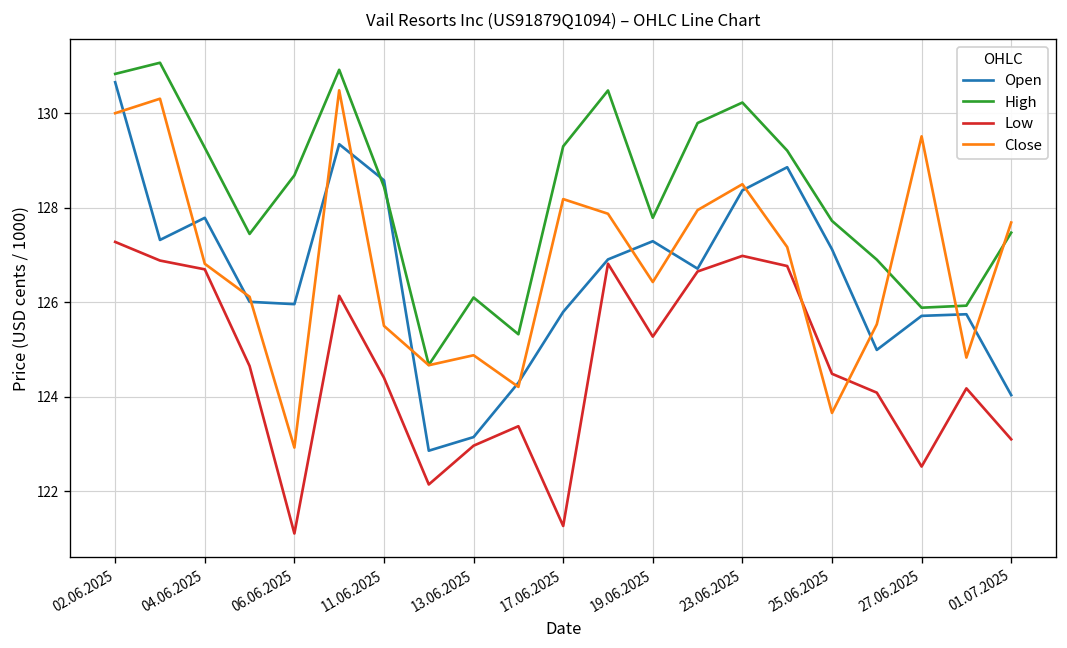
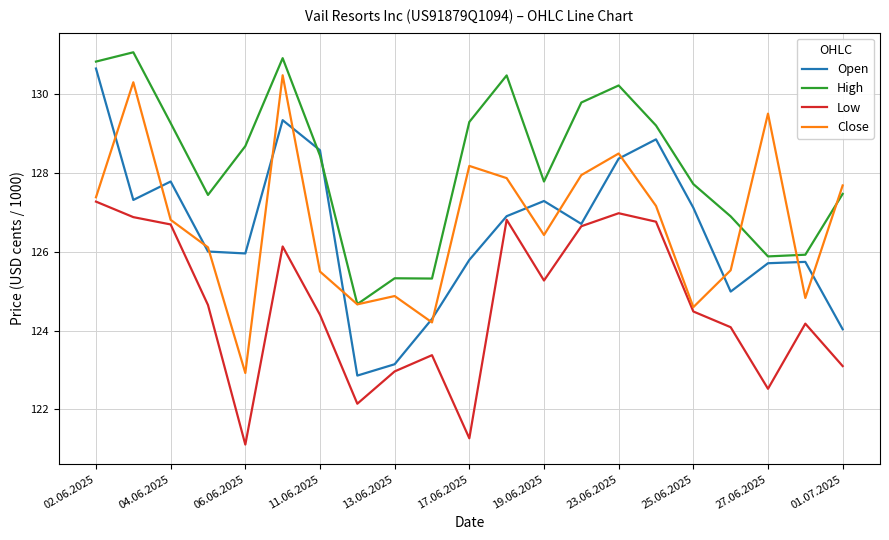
  {
    "Open": {
      "02.06.2025": 130.7,
      "04.06.2025": 127.8,
      "06.06.2025": 126.0,
      "11.06.2025": 128.6,
      "13.06.2025": 123.1,
      "17.06.2025": 125.8,
      "19.06.2025": 127.3,
      "23.06.2025": 128.4,
      "25.06.2025": 127.1,
      "27.06.2025": 125.7,
      "01.07.2025": 124.0
    },
    "High": {
      "02.06.2025": 130.8,
      "04.06.2025": 129.3,
      "06.06.2025": 128.7,
      "11.06.2025": 128.4,
-     "13.06.2025": 126.1,
+     "13.06.2025": 125.3,
      "17.06.2025": 129.3,
      "19.06.2025": 127.8,
      "23.06.2025": 130.2,
      "25.06.2025": 127.7,
      "27.06.2025": 125.9,
      "01.07.2025": 127.5
    },
    "Low": {
      "02.06.2025": 127.3,
      "04.06.2025": 126.7,
      "06.06.2025": 121.1,
      "11.06.2025": 124.4,
      "13.06.2025": 123.0,
      "17.06.2025": 121.3,
      "19.06.2025": 125.3,
      "23.06.2025": 127.0,
      "25.06.2025": 124.5,
      "27.06.2025": 122.5,
      "01.07.2025": 123.1
    },
    "Close": {
-     "02.06.2025": 130.0,
+     "02.06.2025": 127.4,
      "04.06.2025": 126.8,
      "06.06.2025": 122.9,
      "11.06.2025": 125.5,
      "13.06.2025": 124.9,
      "17.06.2025": 128.2,
      "19.06.2025": 126.4,
      "23.06.2025": 128.5,
-     "25.06.2025": 123.7,
+     "25.06.2025": 124.6,
      "27.06.2025": 129.5,
      "01.07.2025": 127.7
    }
  }
